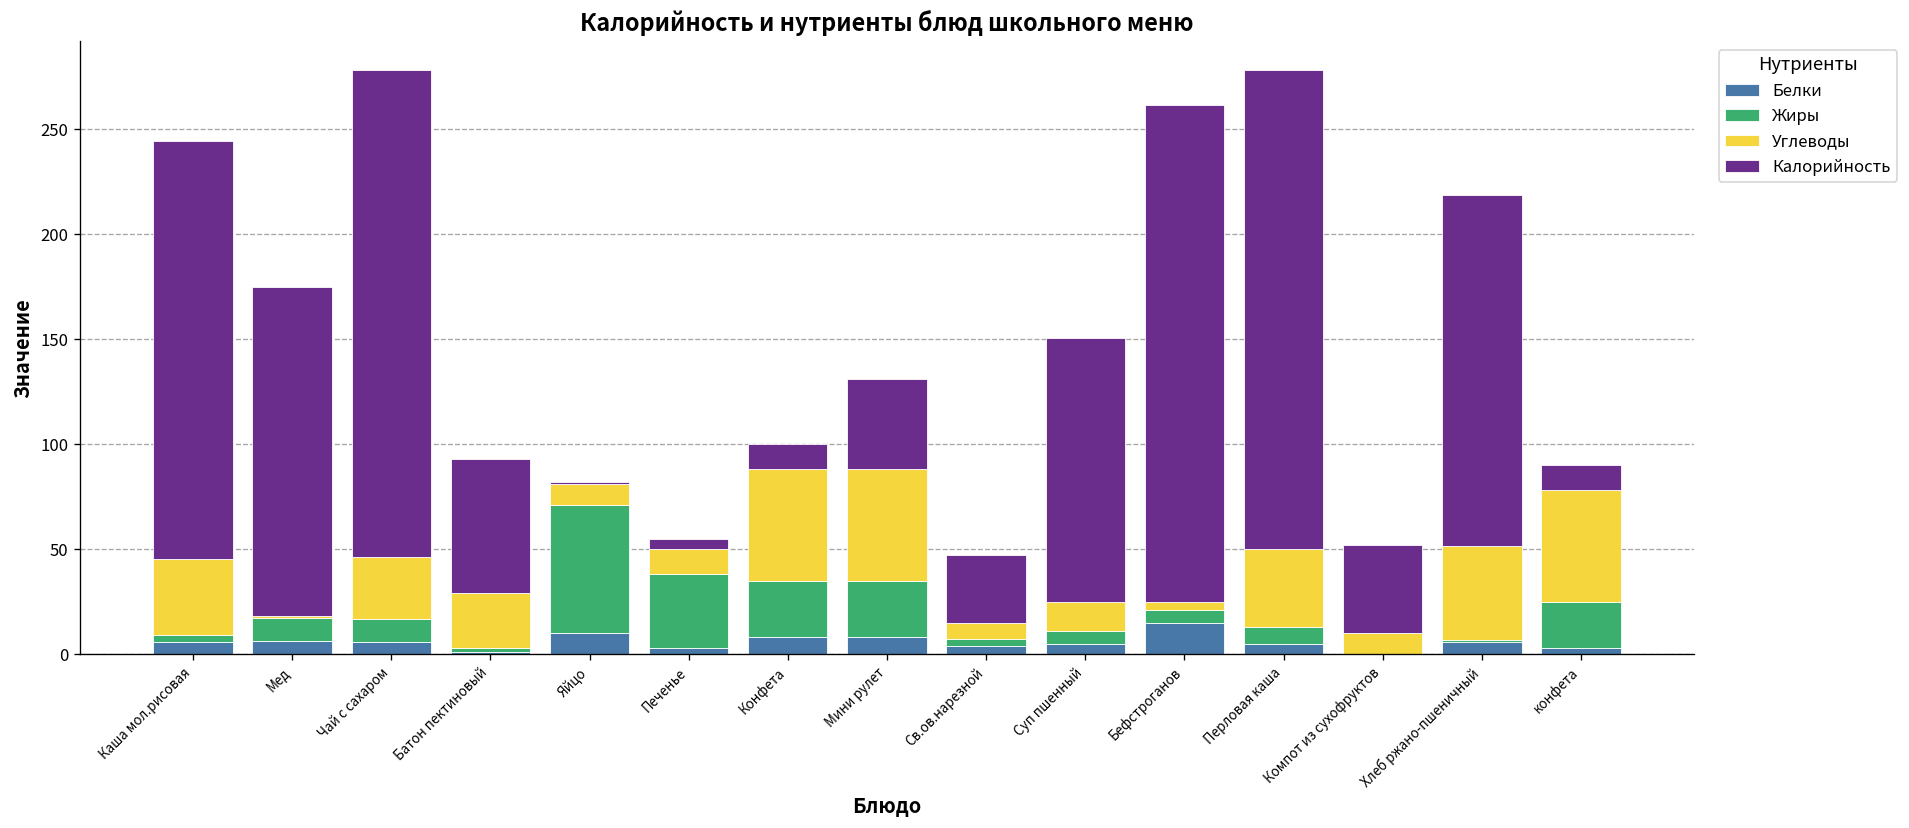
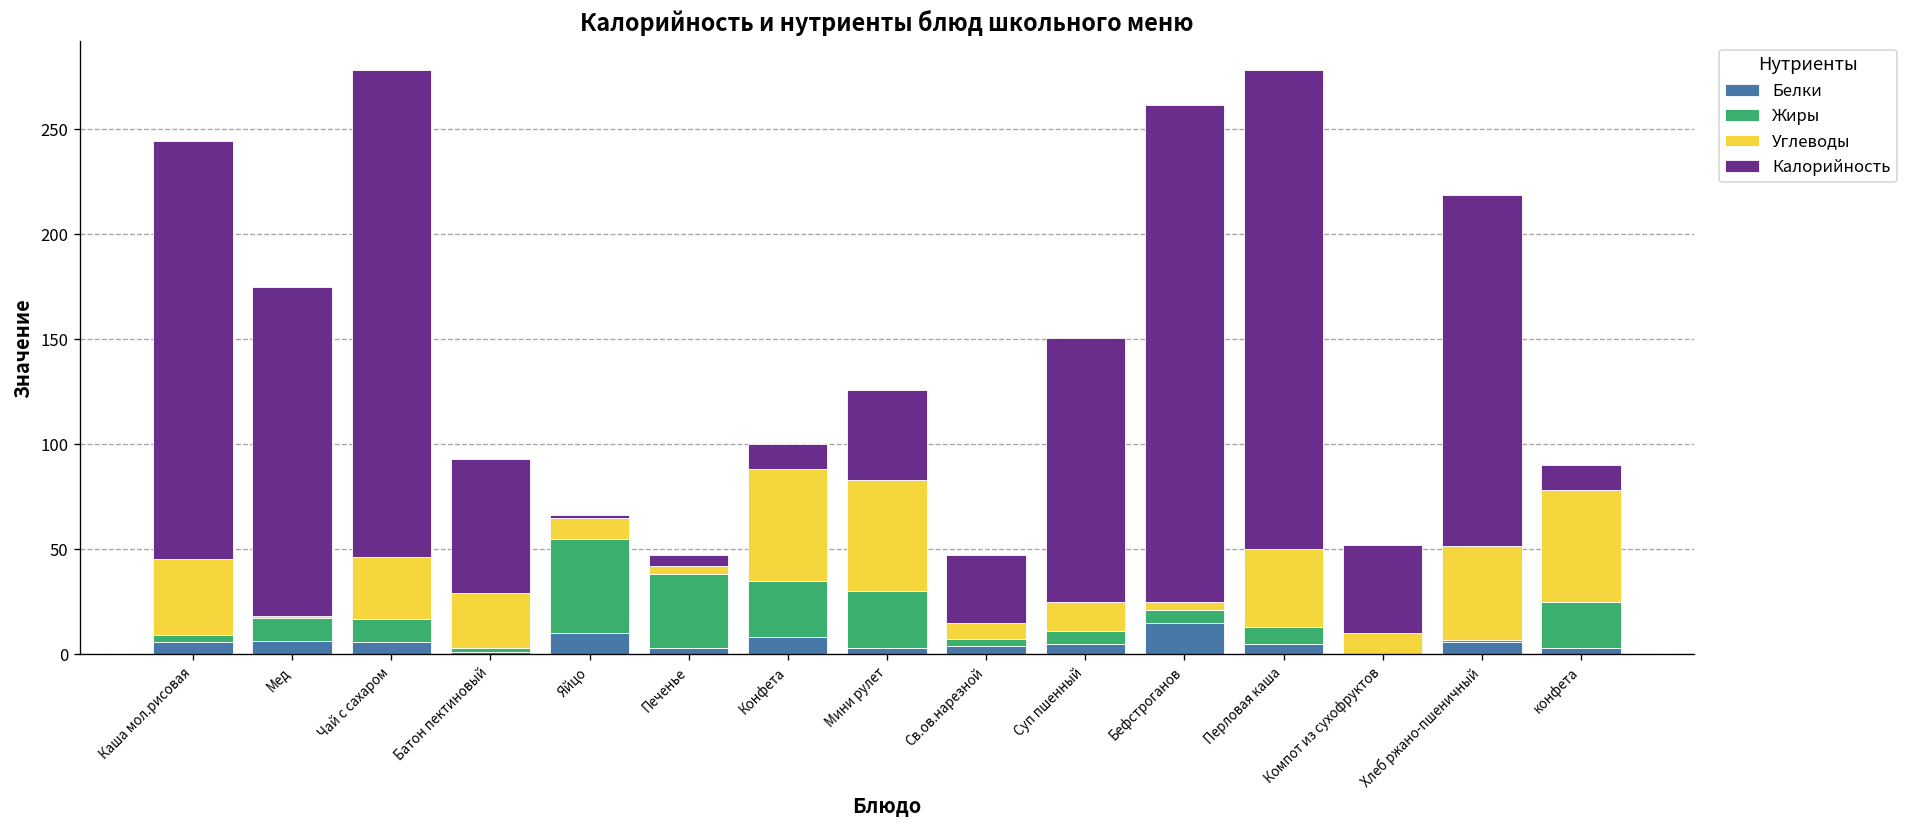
  {
    "Белки": {
      "Каша мол.рисовая": 6,
      "Мед": 6,
      "Чай с сахаром": 6,
      "Яйцо": 10,
      "Печенье": 3,
      "Конфета": 8,
-     "Мини рулет": 8,
+     "Мини рулет": 3,
      "Св.ов.нарезной": 4,
      "Суп пшенный": 5,
      "Бефстроганов": 15,
      "Перловая каша": 5,
      "Компот из сухофруктов": 0,
      "Хлеб ржано-пшеничный": 6,
      "конфета": 3
    },
    "Жиры": {
      "Каша мол.рисовая": 3,
      "Мед": 11,
      "Чай с сахаром": 11,
      "Батон пектиновый": 2,
-     "Яйцо": 61,
+     "Яйцо": 45,
      "Печенье": 35,
      "Конфета": 27,
      "Мини рулет": 27,
      "Св.ов.нарезной": 3,
      "Суп пшенный": 6,
      "Бефстроганов": 6,
      "Перловая каша": 8,
      "Компот из сухофруктов": 0,
      "конфета": 22
    },
    "Углеводы": {
      "Каша мол.рисовая": 36,
      "Чай с сахаром": 29,
      "Батон пектиновый": 26,
      "Яйцо": 10,
-     "Печенье": 12,
+     "Печенье": 4,
      "Конфета": 53,
      "Мини рулет": 53,
      "Св.ов.нарезной": 8,
      "Суп пшенный": 14,
      "Бефстроганов": 4,
      "Перловая каша": 37,
      "Компот из сухофруктов": 10,
      "Хлеб ржано-пшеничный": 45,
      "конфета": 53
    },
    "Калорийность": {
      "Каша мол.рисовая": 199,
      "Мед": 157,
      "Чай с сахаром": 232,
      "Батон пектиновый": 64,
      "Печенье": 5,
      "Конфета": 12,
      "Мини рулет": 43,
      "Св.ов.нарезной": 32,
      "Суп пшенный": 126,
      "Бефстроганов": 237,
      "Перловая каша": 228,
      "Компот из сухофруктов": 42,
      "Хлеб ржано-пшеничный": 167,
      "конфета": 12
    }
  }
